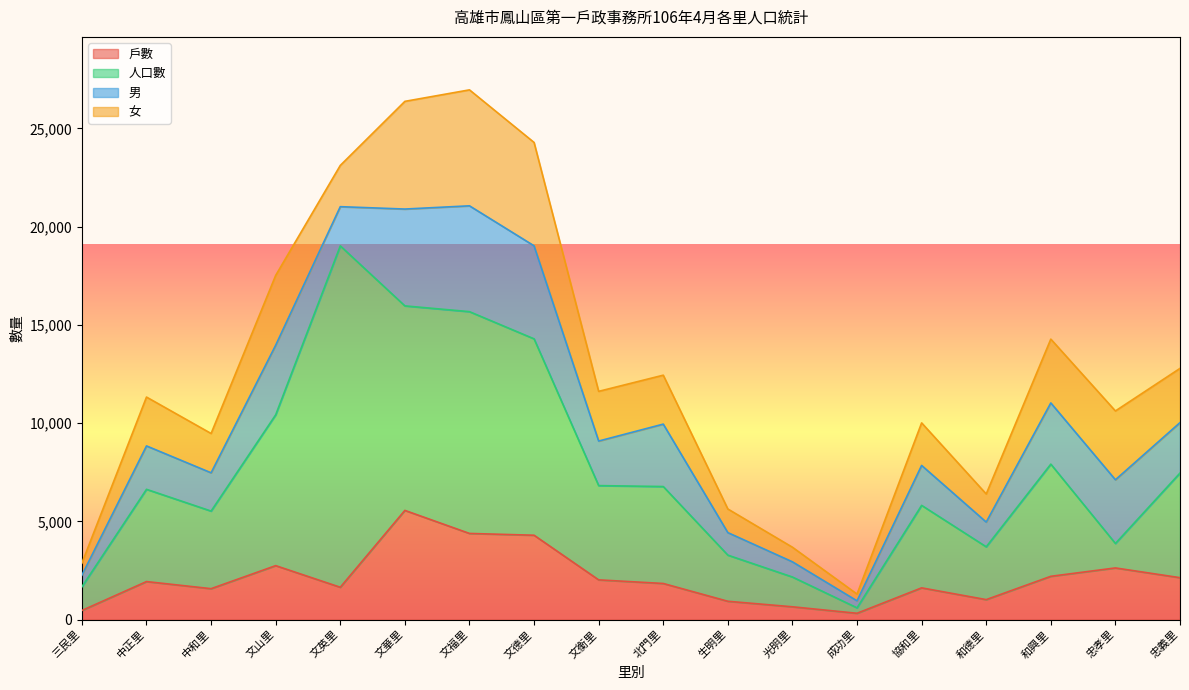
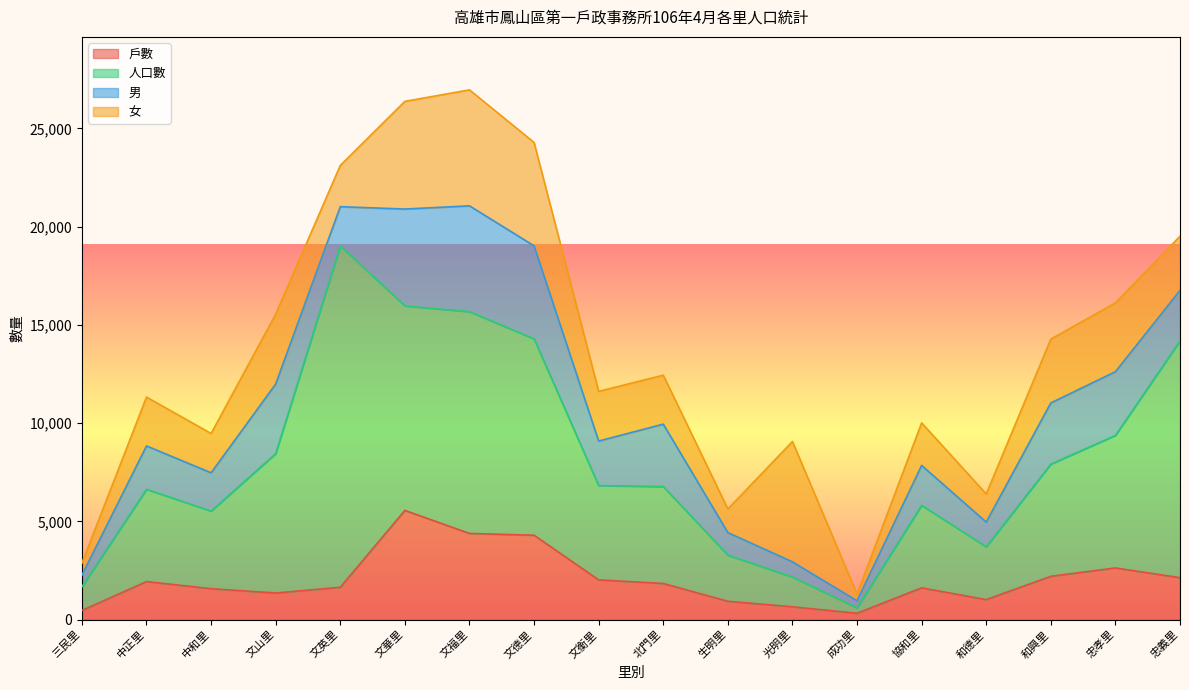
  {
    "戶數": {
      "三民里": "500",
      "中正里": "1,900",
      "中和里": "1,600",
-     "文山里": "2,700",
+     "文山里": "1,400",
      "文英里": "1,600",
      "文華里": "5,600",
      "文福里": "4,400",
      "文德里": "4,300",
      "文衡里": "2,000",
      "北門里": "1,800",
      "生明里": "900",
      "光明里": "700",
      "成功里": "300",
      "協和里": "1,600",
      "和德里": "1,000",
      "和興里": "2,200",
      "忠孝里": "2,600",
      "忠義里": "2,100"
    },
    "人口數": {
      "三民里": "1,200",
      "中正里": "4,700",
      "中和里": "4,000",
-     "文山里": "7,700",
+     "文山里": "7,100",
      "文英里": "17,400",
      "文華里": "10,400",
      "文福里": "11,300",
      "文德里": "10,000",
      "文衡里": "4,800",
      "北門里": "4,900",
      "生明里": "2,300",
      "光明里": "1,500",
      "成功里": "300",
      "協和里": "4,200",
      "和德里": "2,700",
      "和興里": "5,700",
-     "忠孝里": "1,200",
-     "忠義里": "5,300"
+     "忠孝里": "6,700",
+     "忠義里": "12,100"
    },
    "男": {
      "三民里": "600",
      "中正里": "2,200",
      "中和里": "1,900",
      "文山里": "3,500",
      "文英里": "2,000",
      "文華里": "4,900",
      "文福里": "5,400",
      "文德里": "4,700",
      "文衡里": "2,300",
      "北門里": "3,200",
      "生明里": "1,100",
      "光明里": "800",
      "成功里": "400",
      "協和里": "2,000",
      "和德里": "1,300",
      "和興里": "3,100",
      "忠孝里": "3,200",
      "忠義里": "2,600"
    },
    "女": {
      "三民里": "600",
      "中正里": "2,500",
      "中和里": "2,000",
      "文山里": "3,600",
      "文英里": "2,100",
      "文華里": "5,500",
      "文福里": "5,900",
      "文德里": "5,300",
      "文衡里": "2,500",
      "北門里": "2,500",
      "生明里": "1,200",
-     "光明里": "700",
+     "光明里": "6,100",
      "成功里": "300",
      "協和里": "2,200",
      "和德里": "1,400",
      "和興里": "3,200",
      "忠孝里": "3,500",
      "忠義里": "2,800"
    }
  }
